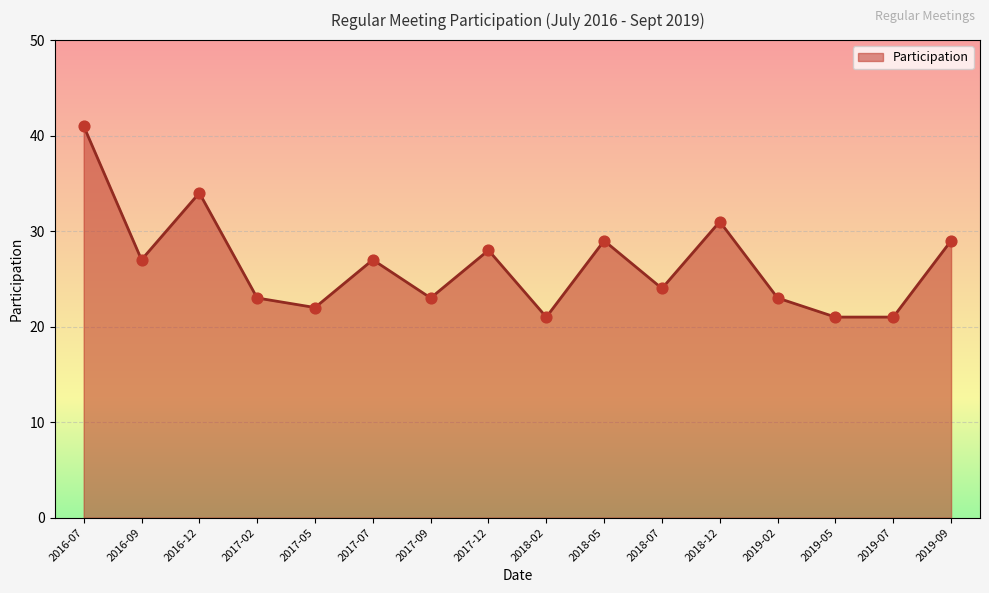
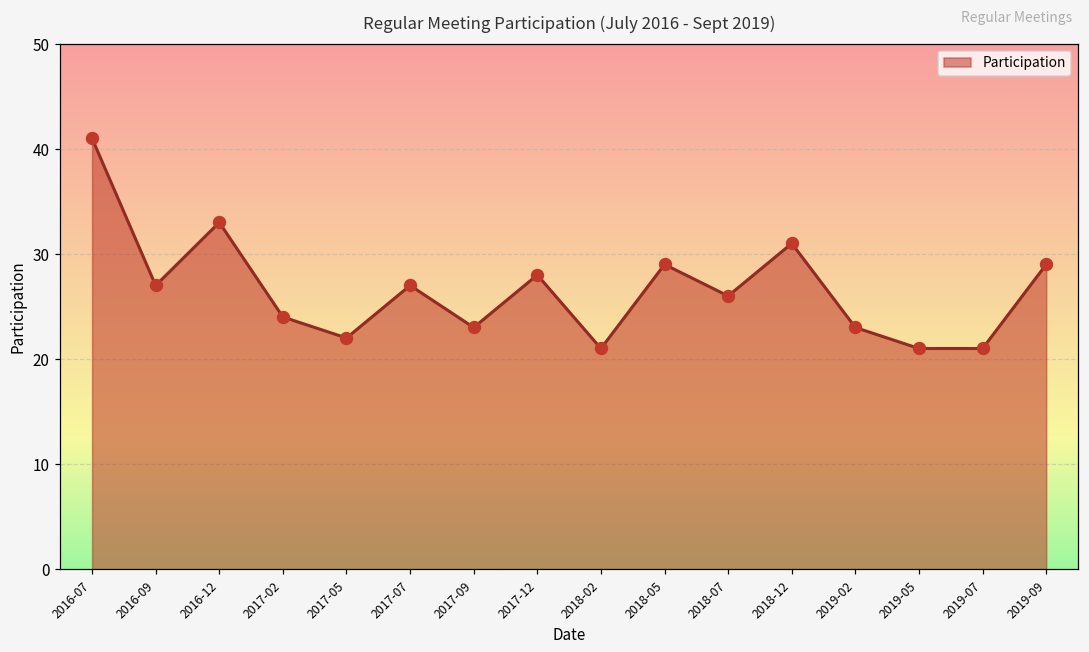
  {
    "2016-07": 41,
    "2016-09": 27,
-   "2016-12": 34,
-   "2017-02": 23,
+   "2016-12": 33,
+   "2017-02": 24,
    "2017-05": 22,
    "2017-07": 27,
    "2017-09": 23,
    "2017-12": 28,
    "2018-02": 21,
    "2018-05": 29,
-   "2018-07": 24,
+   "2018-07": 26,
    "2018-12": 31,
    "2019-02": 23,
    "2019-05": 21,
    "2019-07": 21,
    "2019-09": 29
  }
